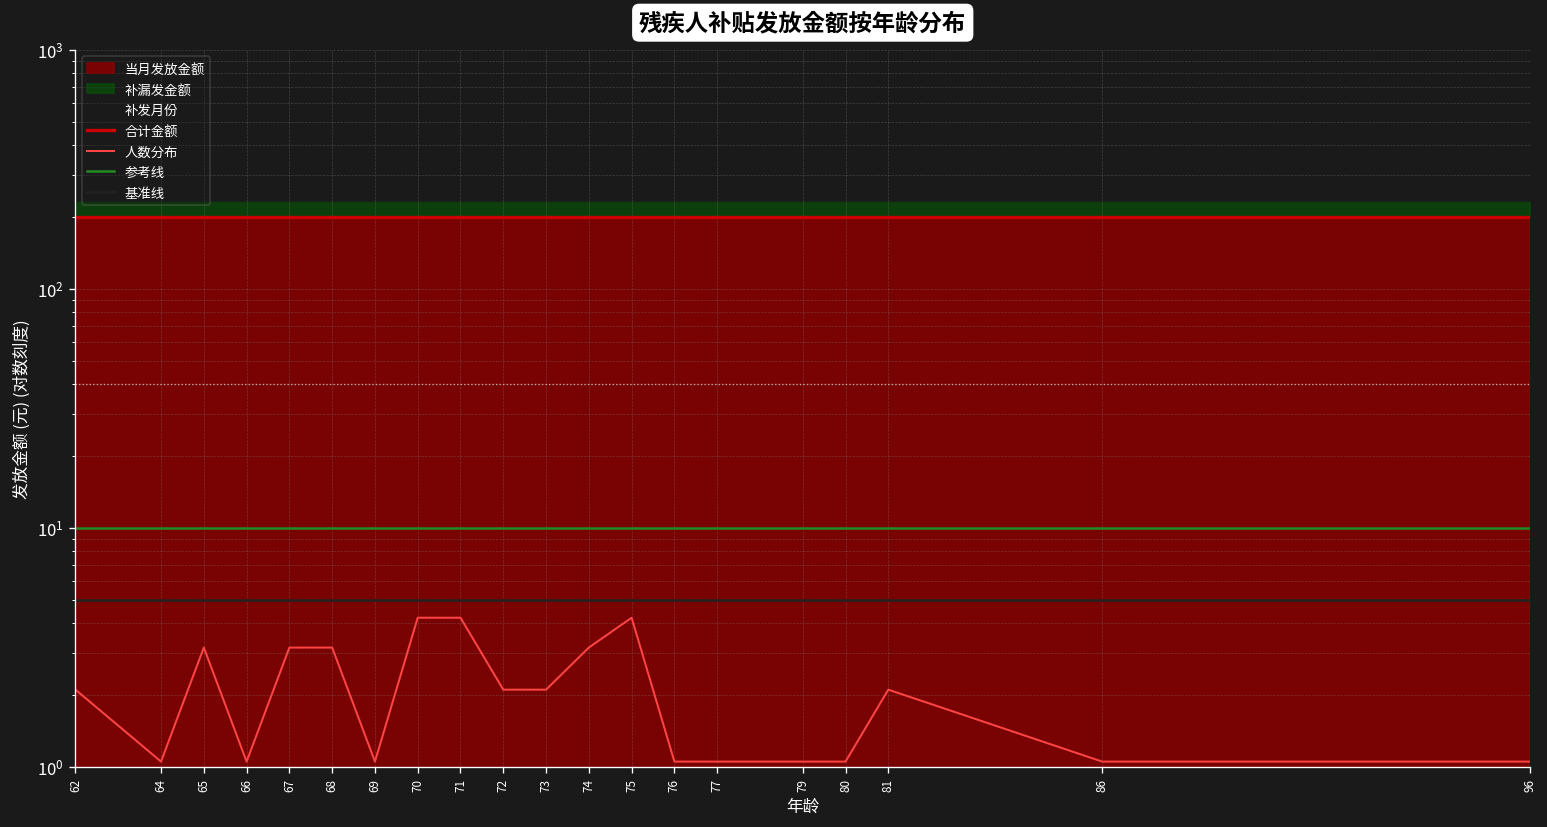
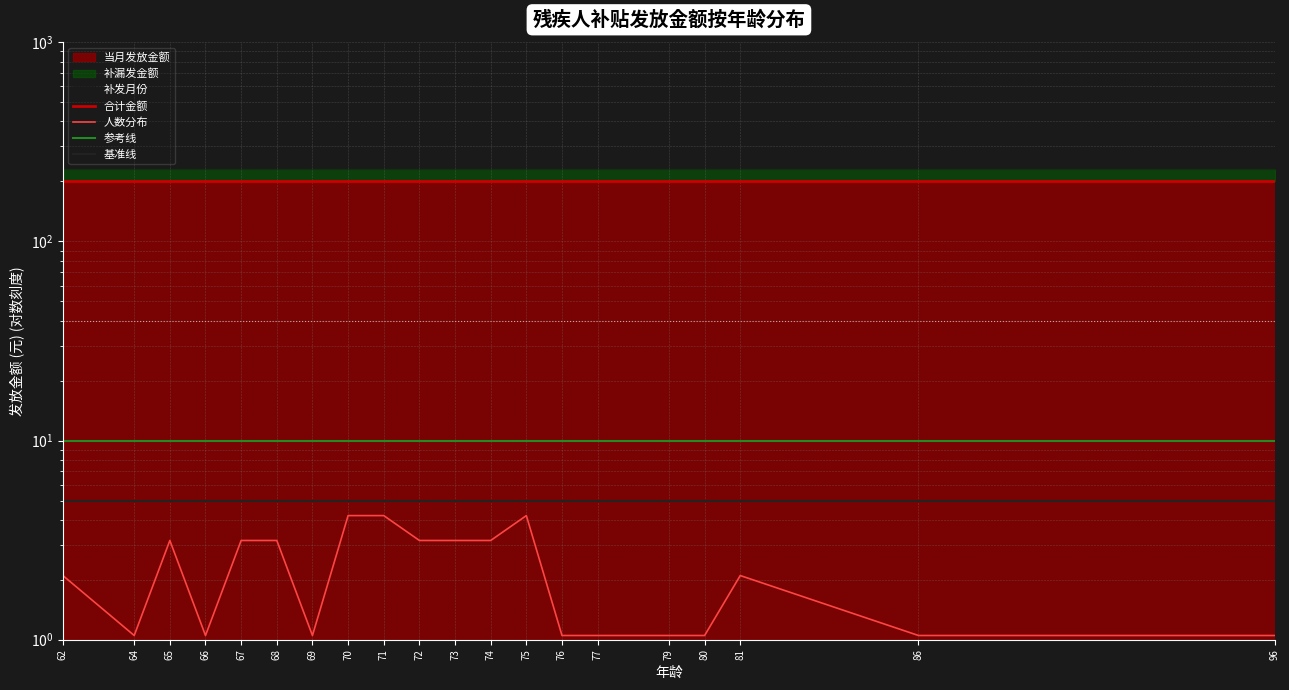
  {
    "当月发放金额": {
      "62": 200,
      "64": 200,
      "65": 200,
      "66": 200,
      "67": 200,
      "68": 200,
      "69": 200,
      "70": 200,
      "71": 200,
      "72": 200,
      "73": 200,
      "74": 200,
      "75": 200,
      "76": 200,
      "77": 200,
      "79": 200,
      "80": 200,
      "81": 200,
      "86": 200,
      "96": 200
    },
    "人数分布": {
      "62": 2.1,
      "64": 1.1,
      "65": 3.2,
      "66": 1.1,
      "67": 3.2,
      "68": 3.2,
      "69": 1.1,
      "70": 4.2,
      "71": 4.2,
-     "72": 2.1,
-     "73": 2.1,
+     "72": 3.2,
+     "73": 3.2,
      "74": 3.2,
      "75": 4.2,
      "76": 1.1,
      "77": 1.1,
      "79": 1.1,
      "80": 1.1,
      "81": 2.1,
      "86": 1.1,
      "96": 1.1
    },
    "参考线": {
      "62": 10,
      "64": 10,
      "65": 10,
      "66": 10,
      "67": 10,
      "68": 10,
      "69": 10,
      "70": 10,
      "71": 10,
      "72": 10,
      "73": 10,
      "74": 10,
      "75": 10,
      "76": 10,
      "77": 10,
      "79": 10,
      "80": 10,
      "81": 10,
      "86": 10,
      "96": 10
    }
  }
